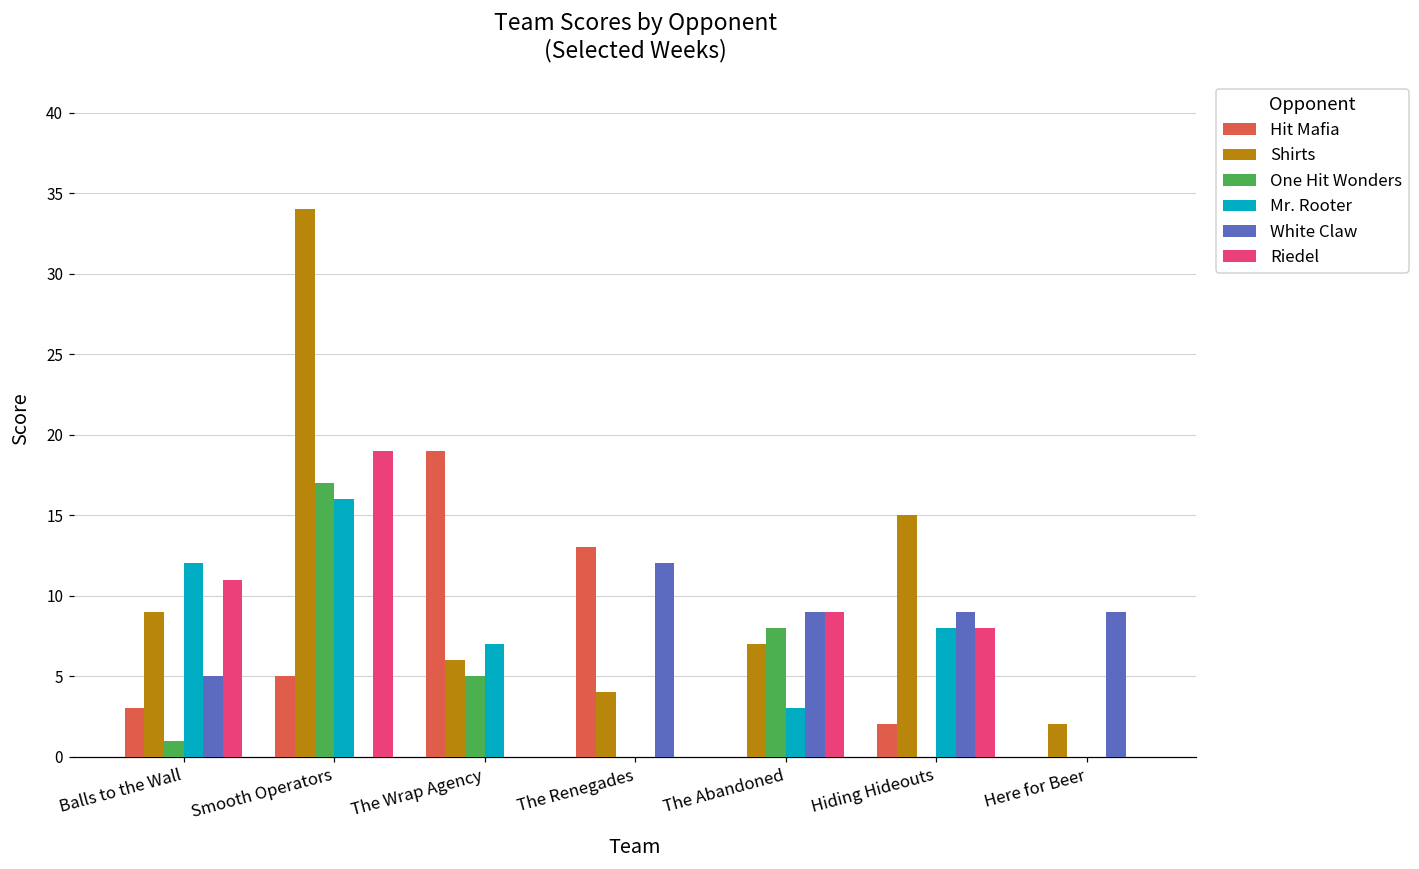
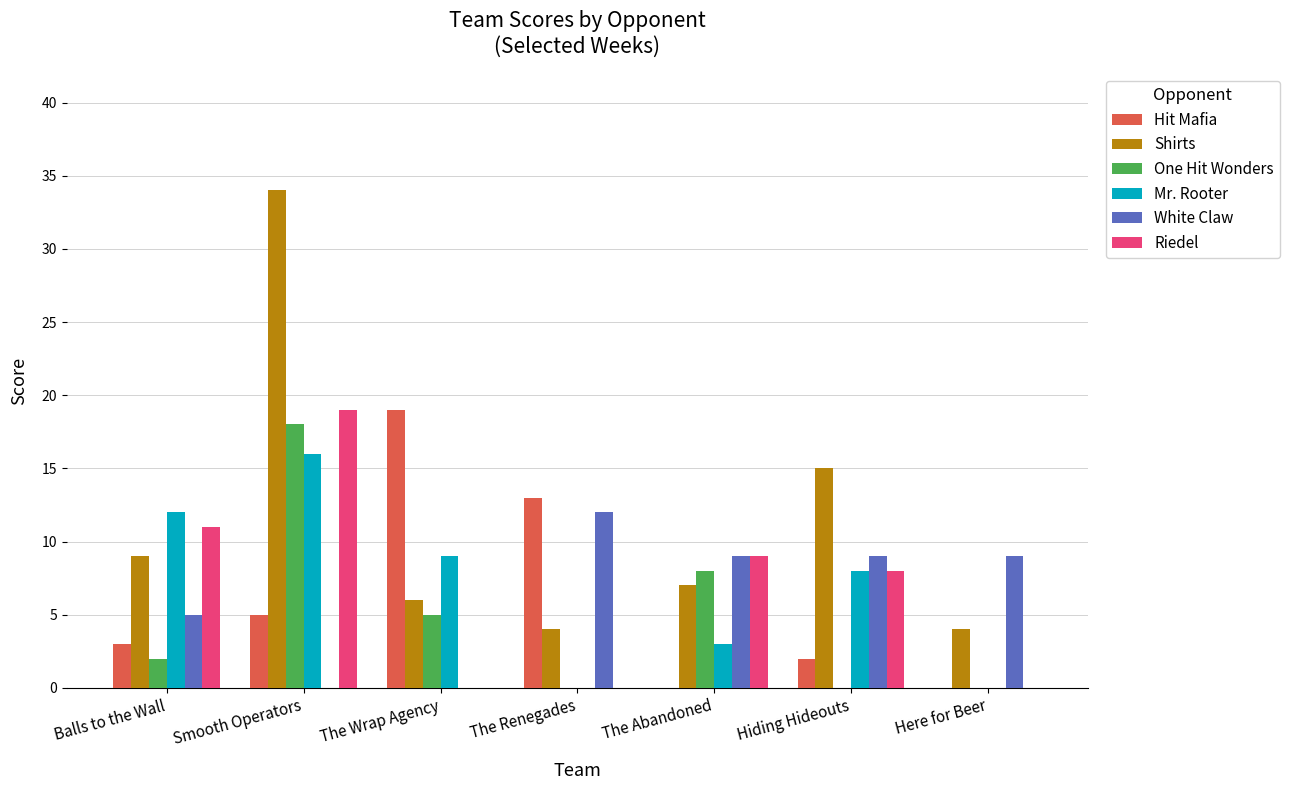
  {
    "Shirts": {
      "Balls to the Wall": 9,
      "Smooth Operators": 34,
      "The Wrap Agency": 6,
      "The Renegades": 4,
      "The Abandoned": 7,
      "Hiding Hideouts": 15,
-     "Here for Beer": 2
+     "Here for Beer": 4
    },
    "One Hit Wonders": {
-     "Balls to the Wall": 1,
-     "Smooth Operators": 17,
+     "Balls to the Wall": 2,
+     "Smooth Operators": 18,
      "The Wrap Agency": 5,
      "The Renegades": 0,
      "The Abandoned": 8,
      "Hiding Hideouts": 0,
      "Here for Beer": 0
    },
    "Mr. Rooter": {
      "Balls to the Wall": 12,
      "Smooth Operators": 16,
-     "The Wrap Agency": 7,
+     "The Wrap Agency": 9,
      "The Renegades": 0,
      "The Abandoned": 3,
      "Hiding Hideouts": 8,
      "Here for Beer": 0
    },
    "White Claw": {
      "Balls to the Wall": 5,
      "Smooth Operators": 0,
      "The Wrap Agency": 0,
      "The Renegades": 12,
      "The Abandoned": 9,
      "Hiding Hideouts": 9,
      "Here for Beer": 9
    }
  }
